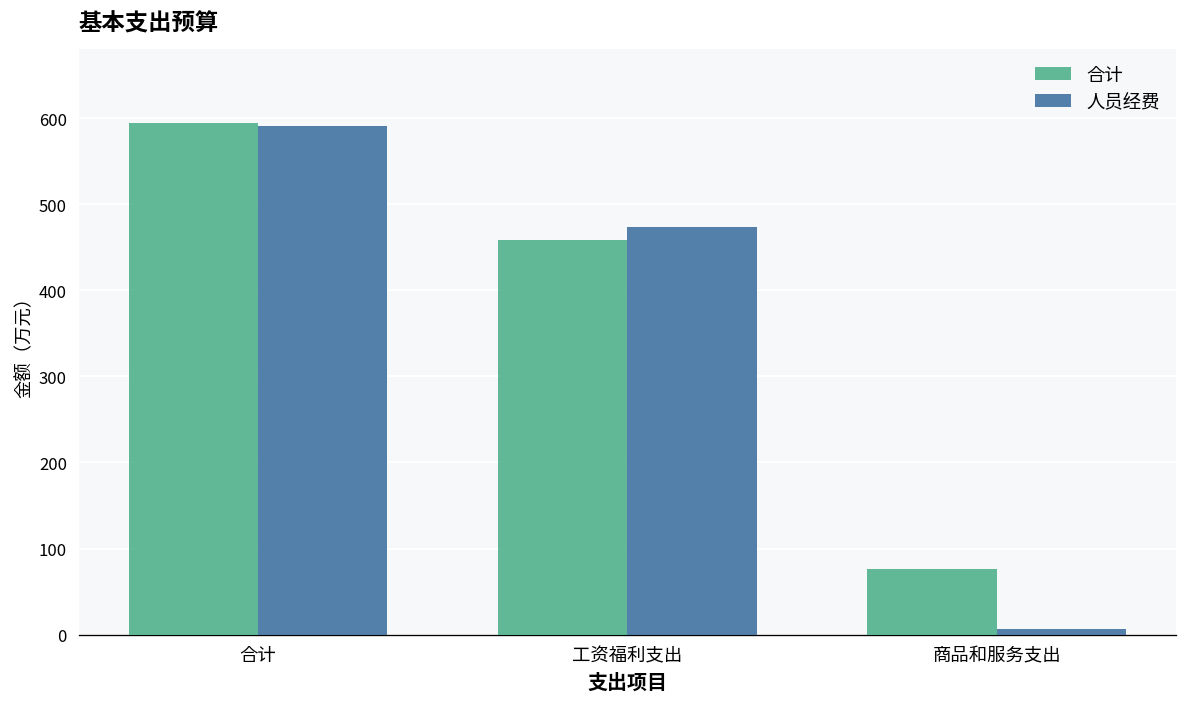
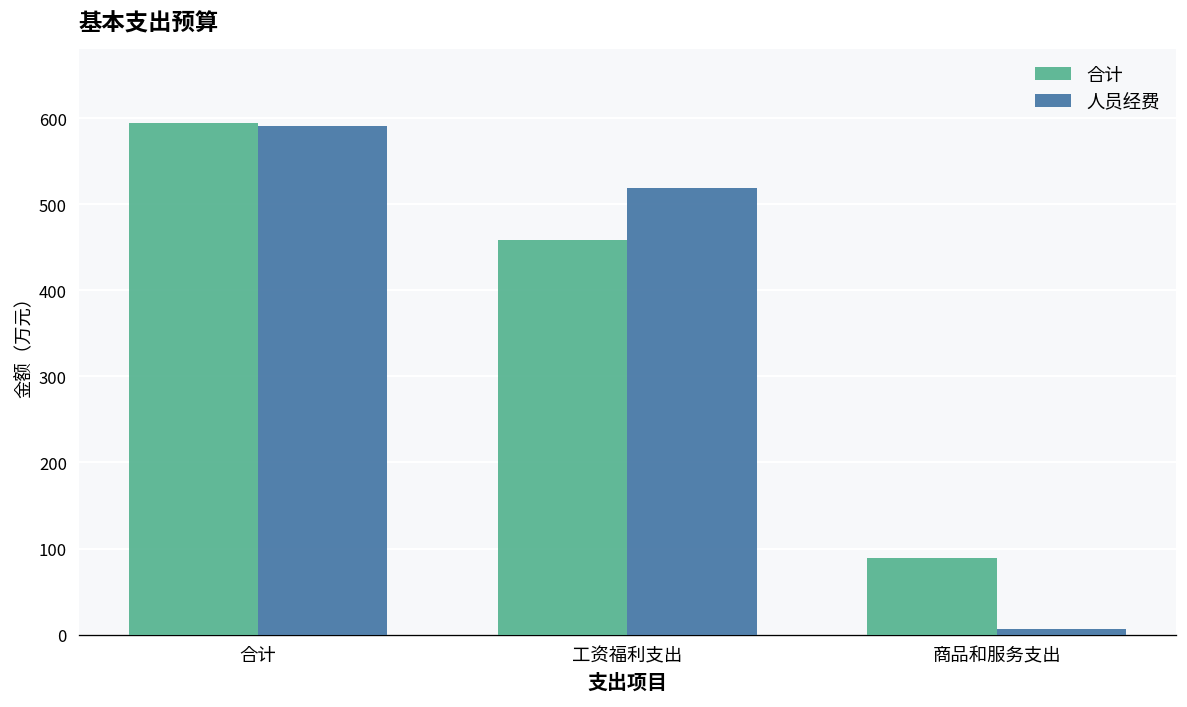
  {
    "合计": {
      "合计": 590,
      "工资福利支出": 460,
-     "商品和服务支出": 80
+     "商品和服务支出": 90
    },
    "人员经费": {
      "合计": 590,
-     "工资福利支出": 470,
+     "工资福利支出": 520,
      "商品和服务支出": 10
    }
  }
